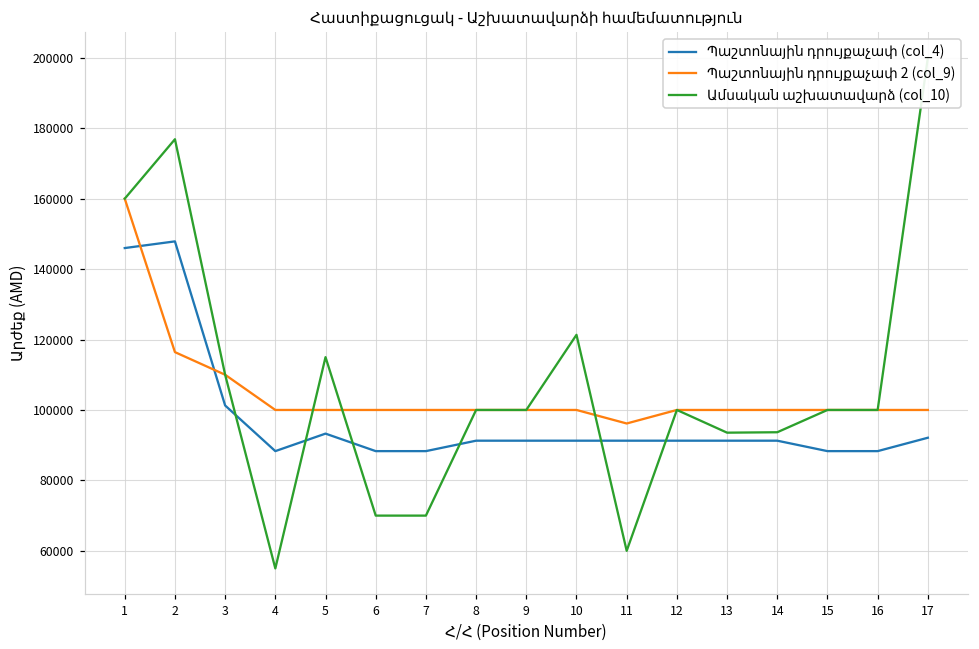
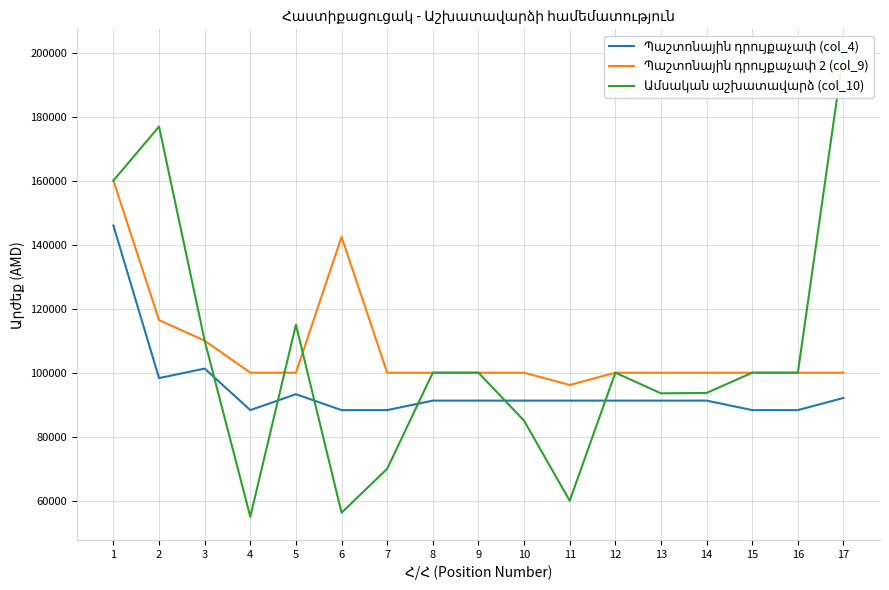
  {
    "Պաշտոնային դրույքաչափ (col_4)": {
      "1": 146000,
-     "2": 148000,
+     "2": 98000,
      "3": 101000,
      "4": 88000,
      "5": 93000,
      "6": 88000,
      "7": 88000,
      "8": 91000,
      "9": 91000,
      "10": 91000,
      "11": 91000,
      "12": 91000,
      "13": 91000,
      "14": 91000,
      "15": 88000,
      "16": 88000,
      "17": 92000
    },
    "Պաշտոնային դրույքաչափ 2 (col_9)": {
      "2": 116000,
      "4": 100000,
      "5": 100000,
-     "6": 100000,
+     "6": 142000,
      "7": 100000,
      "10": 100000,
      "11": 96000,
      "13": 100000,
      "14": 100000,
      "17": 100000
    },
    "Ամսական աշխատավարձ (col_10)": {
      "2": 177000,
      "4": 55000,
      "5": 115000,
-     "6": 70000,
+     "6": 56000,
      "7": 70000,
-     "10": 121000,
+     "10": 85000,
      "11": 60000,
      "13": 94000,
      "14": 94000
    }
  }
